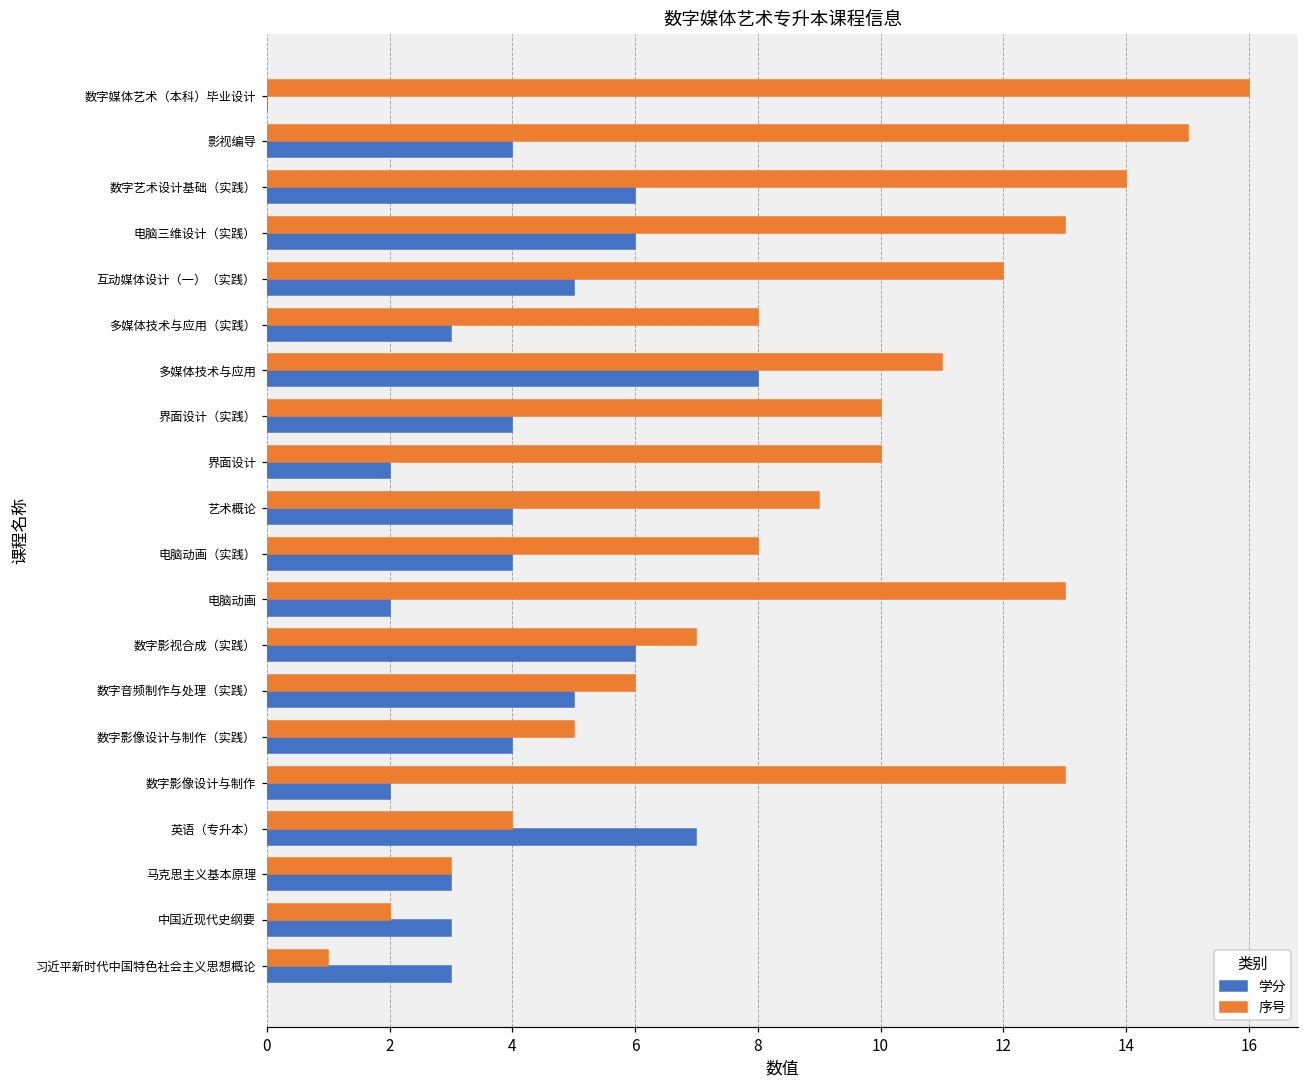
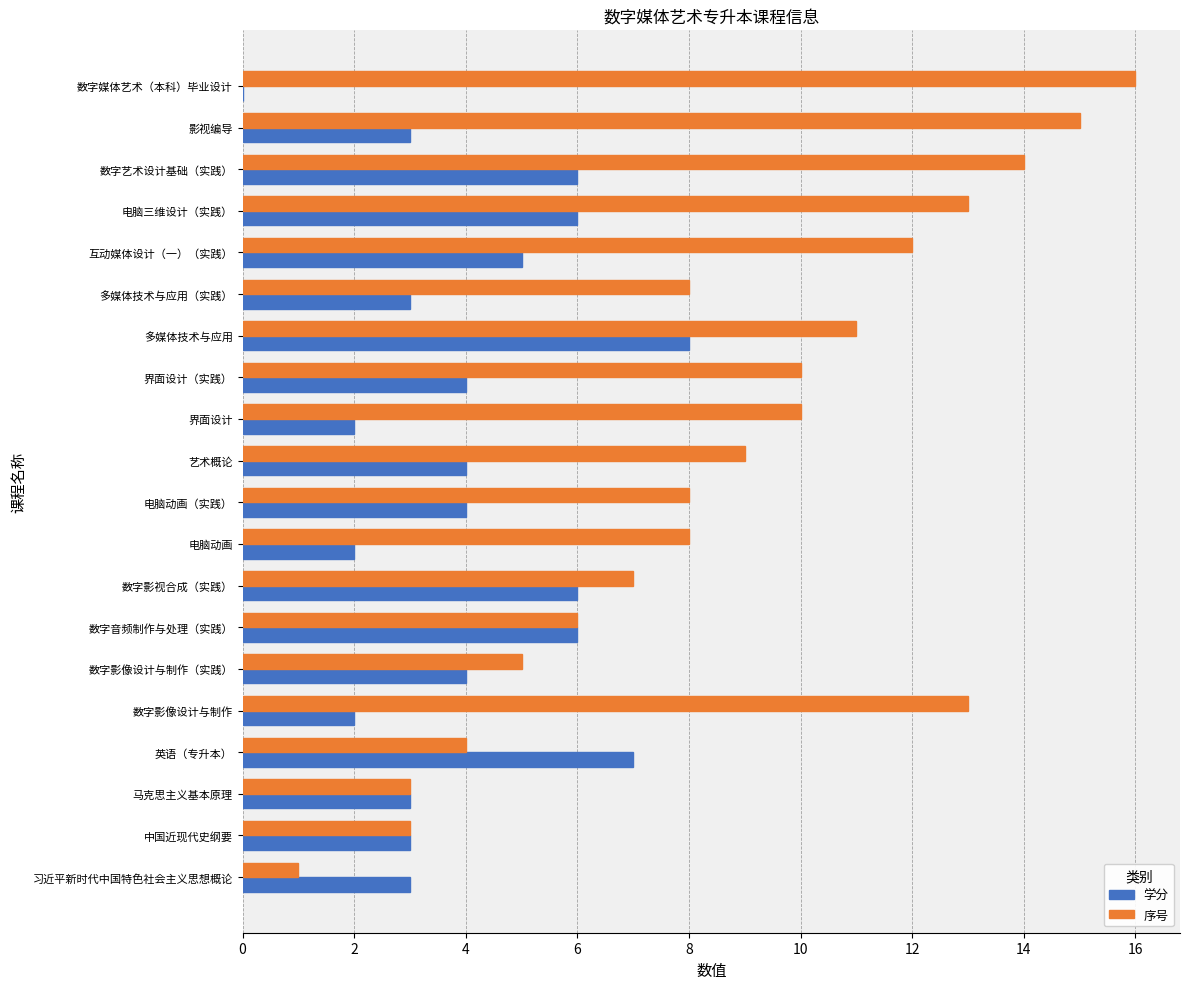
  {
    "学分": {
      "数字媒体艺术（本科）毕业设计": 0,
-     "影视编导": 4,
+     "影视编导": 3,
      "数字艺术设计基础（实践）": 6,
      "电脑三维设计（实践）": 6,
      "互动媒体设计（一）（实践）": 5,
      "多媒体技术与应用（实践）": 3,
      "多媒体技术与应用": 8,
      "界面设计（实践）": 4,
      "界面设计": 2,
      "艺术概论": 4,
      "电脑动画（实践）": 4,
      "电脑动画": 2,
      "数字影视合成（实践）": 6,
-     "数字音频制作与处理（实践）": 5,
+     "数字音频制作与处理（实践）": 6,
      "数字影像设计与制作（实践）": 4,
      "数字影像设计与制作": 2,
      "英语（专升本）": 7,
      "马克思主义基本原理": 3,
      "中国近现代史纲要": 3,
      "习近平新时代中国特色社会主义思想概论": 3
    },
    "序号": {
      "数字媒体艺术（本科）毕业设计": 16,
      "影视编导": 15,
      "数字艺术设计基础（实践）": 14,
      "电脑三维设计（实践）": 13,
      "互动媒体设计（一）（实践）": 12,
      "多媒体技术与应用（实践）": 8,
      "多媒体技术与应用": 11,
      "界面设计（实践）": 10,
      "界面设计": 10,
      "艺术概论": 9,
      "电脑动画（实践）": 8,
-     "电脑动画": 13,
+     "电脑动画": 8,
      "数字影视合成（实践）": 7,
      "数字音频制作与处理（实践）": 6,
      "数字影像设计与制作（实践）": 5,
      "数字影像设计与制作": 13,
      "英语（专升本）": 4,
      "马克思主义基本原理": 3,
-     "中国近现代史纲要": 2,
+     "中国近现代史纲要": 3,
      "习近平新时代中国特色社会主义思想概论": 1
    }
  }
